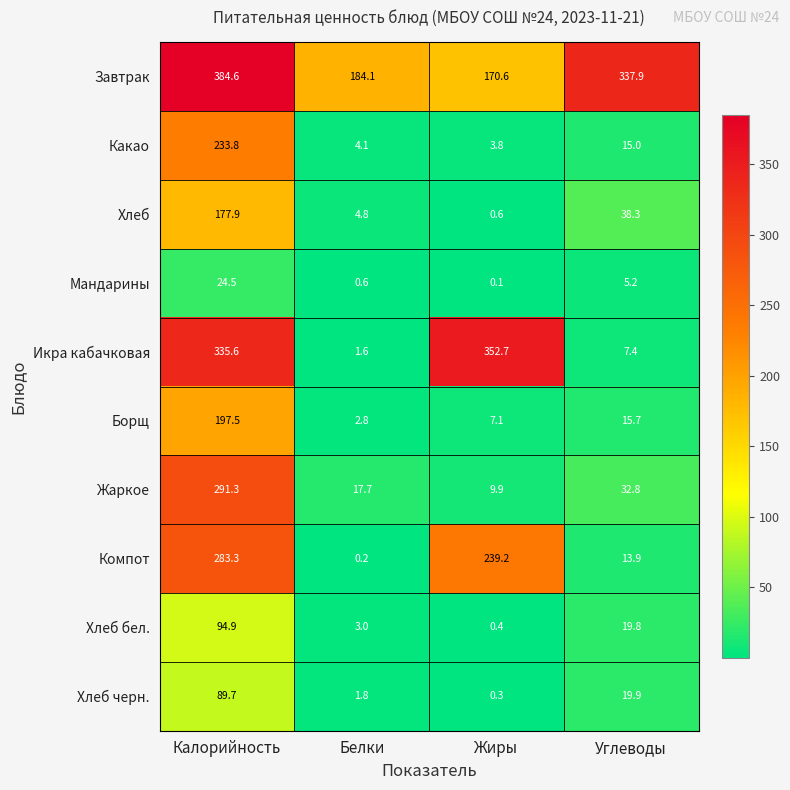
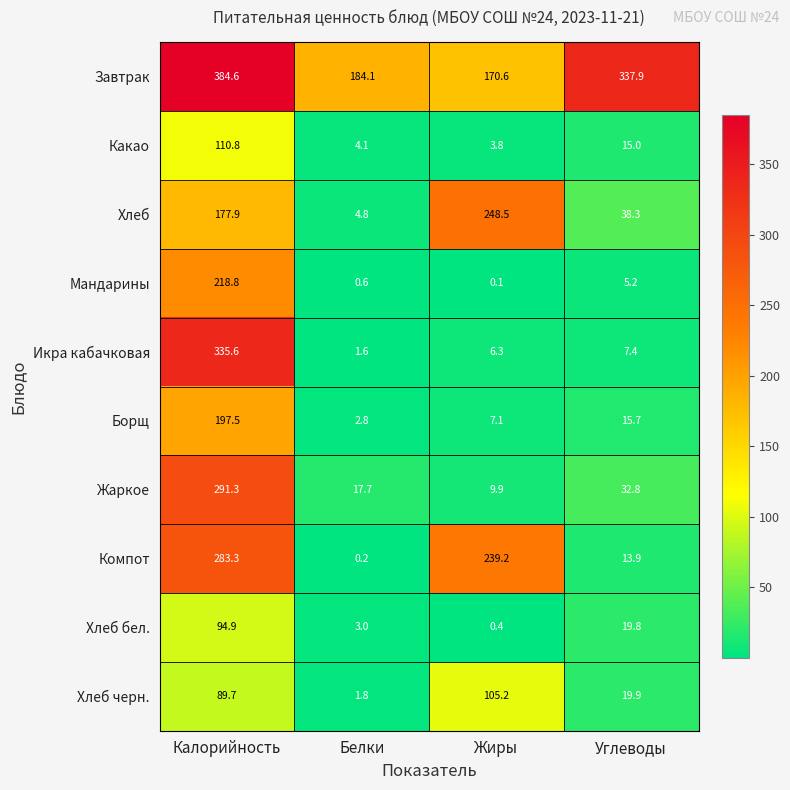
  {
    "Завтрак": {
      "Калорийность": 384.6,
      "Белки": 184.1,
      "Жиры": 170.6,
      "Углеводы": 337.9
    },
    "Какао": {
-     "Калорийность": 233.8,
+     "Калорийность": 110.8,
      "Белки": 4.1,
      "Жиры": 3.8,
      "Углеводы": 15.0
    },
    "Хлеб": {
      "Калорийность": 177.9,
      "Белки": 4.8,
-     "Жиры": 0.6,
+     "Жиры": 248.5,
      "Углеводы": 38.3
    },
    "Мандарины": {
-     "Калорийность": 24.5,
+     "Калорийность": 218.8,
      "Белки": 0.6,
      "Жиры": 0.1,
      "Углеводы": 5.2
    },
    "Икра кабачковая": {
      "Калорийность": 335.6,
      "Белки": 1.6,
-     "Жиры": 352.7,
+     "Жиры": 6.3,
      "Углеводы": 7.4
    },
    "Борщ": {
      "Калорийность": 197.5,
      "Белки": 2.8,
      "Жиры": 7.1,
      "Углеводы": 15.7
    },
    "Жаркое": {
      "Калорийность": 291.3,
      "Белки": 17.7,
      "Жиры": 9.9,
      "Углеводы": 32.8
    },
    "Компот": {
      "Калорийность": 283.3,
      "Белки": 0.2,
      "Жиры": 239.2,
      "Углеводы": 13.9
    },
    "Хлеб бел.": {
      "Калорийность": 94.9,
      "Белки": 3.0,
      "Жиры": 0.4,
      "Углеводы": 19.8
    },
    "Хлеб черн.": {
      "Калорийность": 89.7,
      "Белки": 1.8,
-     "Жиры": 0.3,
+     "Жиры": 105.2,
      "Углеводы": 19.9
    }
  }
